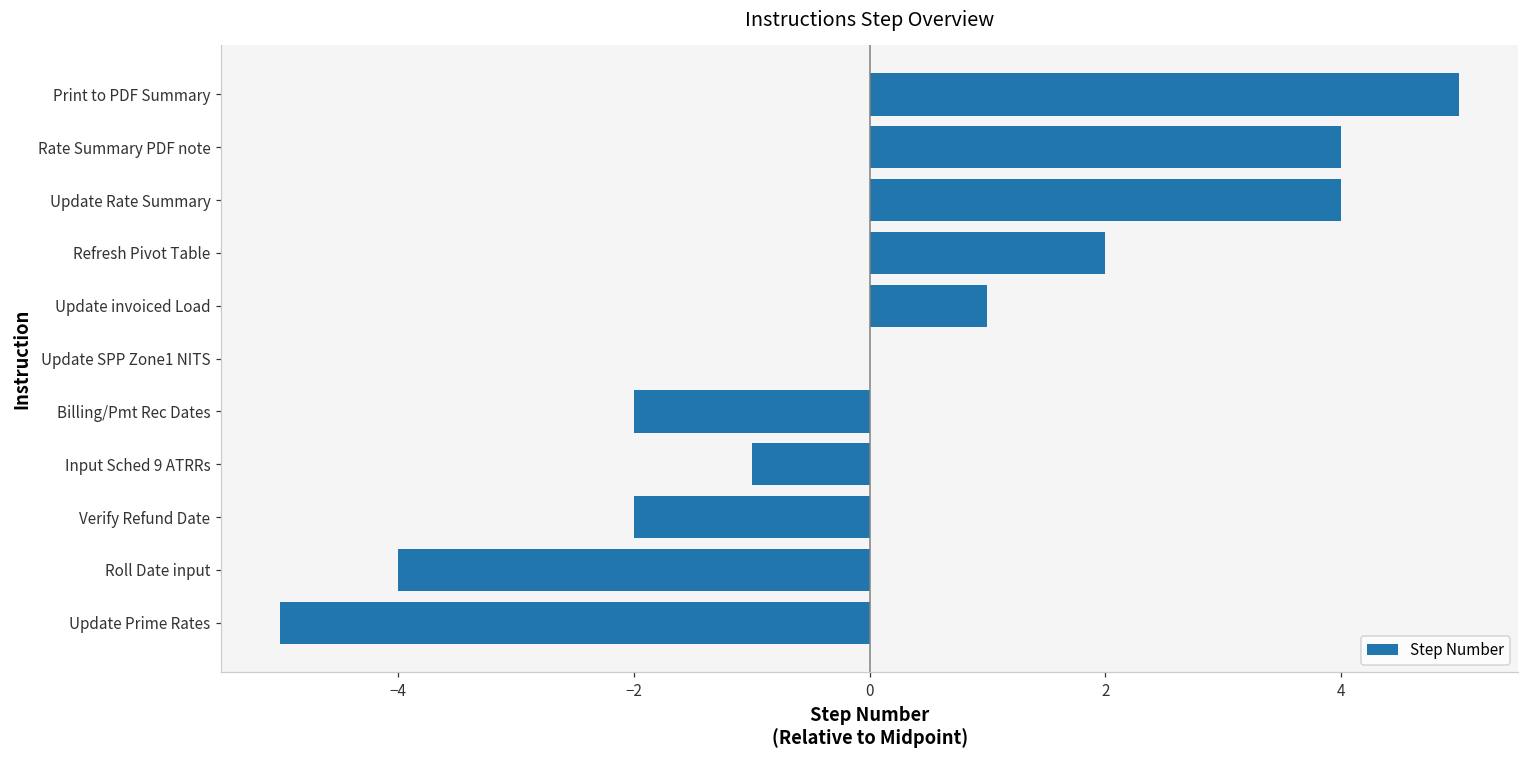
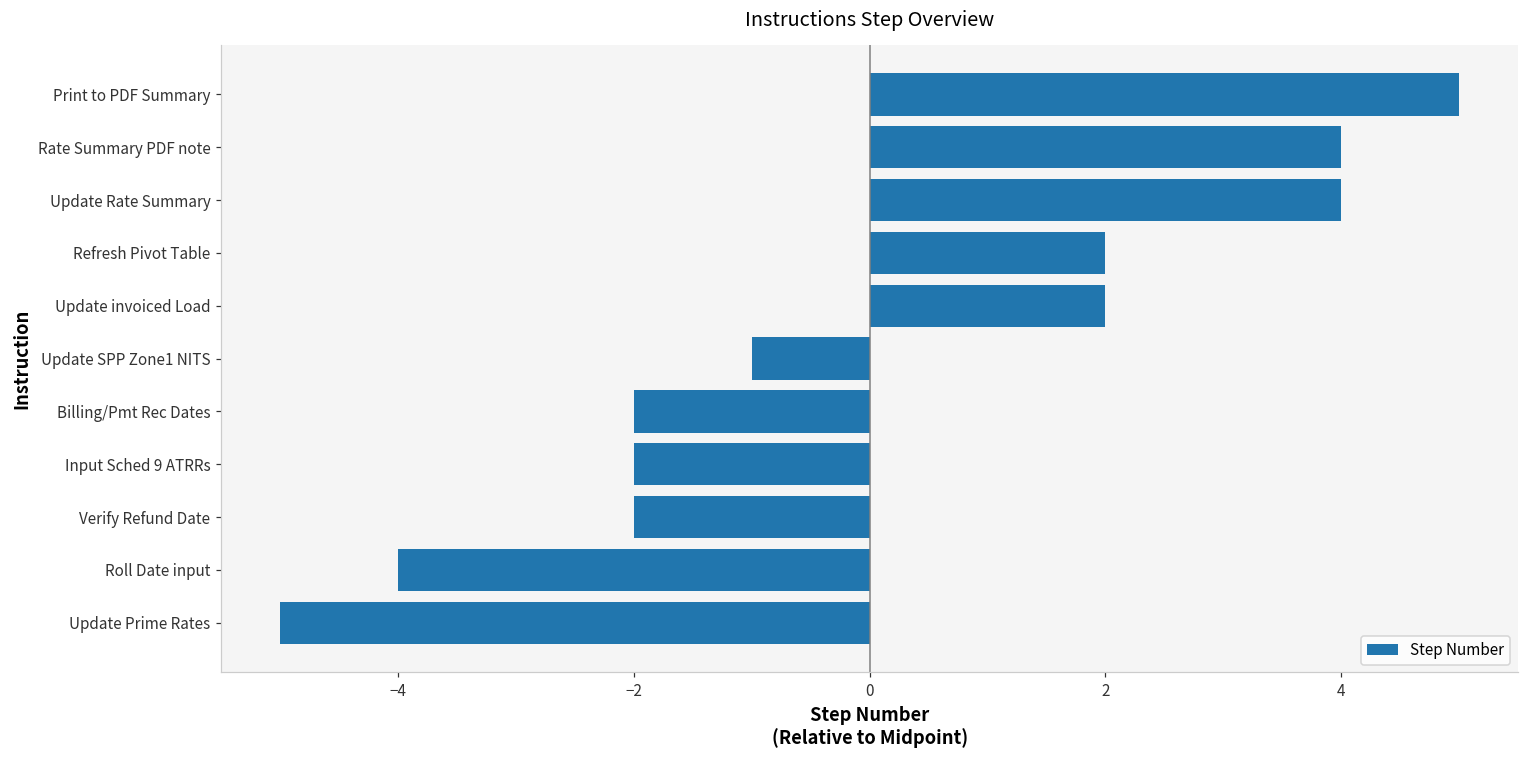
  {
    "Print to PDF Summary": 5.00,
    "Rate Summary PDF note": 4.00,
    "Update Rate Summary": 4.00,
    "Refresh Pivot Table": 2.00,
-   "Update invoiced Load": 1.00,
-   "Update SPP Zone1 NITS": 0.00,
+   "Update invoiced Load": 2.00,
+   "Update SPP Zone1 NITS": -1.00,
    "Billing/Pmt Rec Dates": -2.00,
-   "Input Sched 9 ATRRs": -1.00,
+   "Input Sched 9 ATRRs": -2.00,
    "Verify Refund Date": -2.00,
    "Roll Date input": -4.00,
    "Update Prime Rates": -5.00
  }
